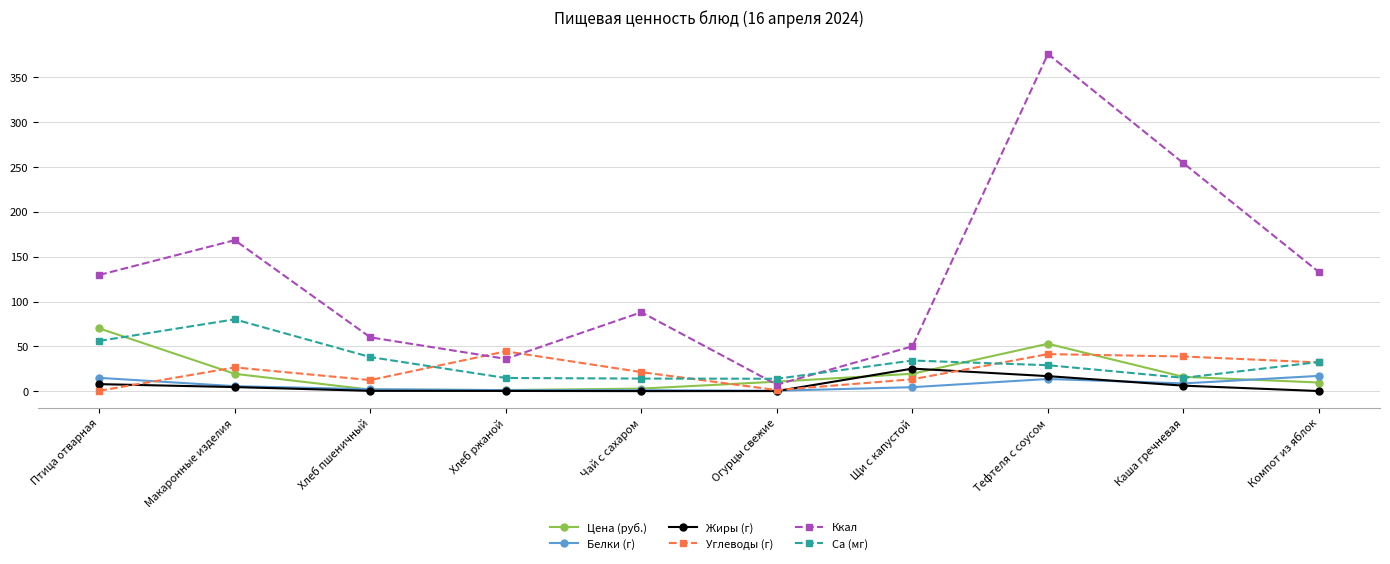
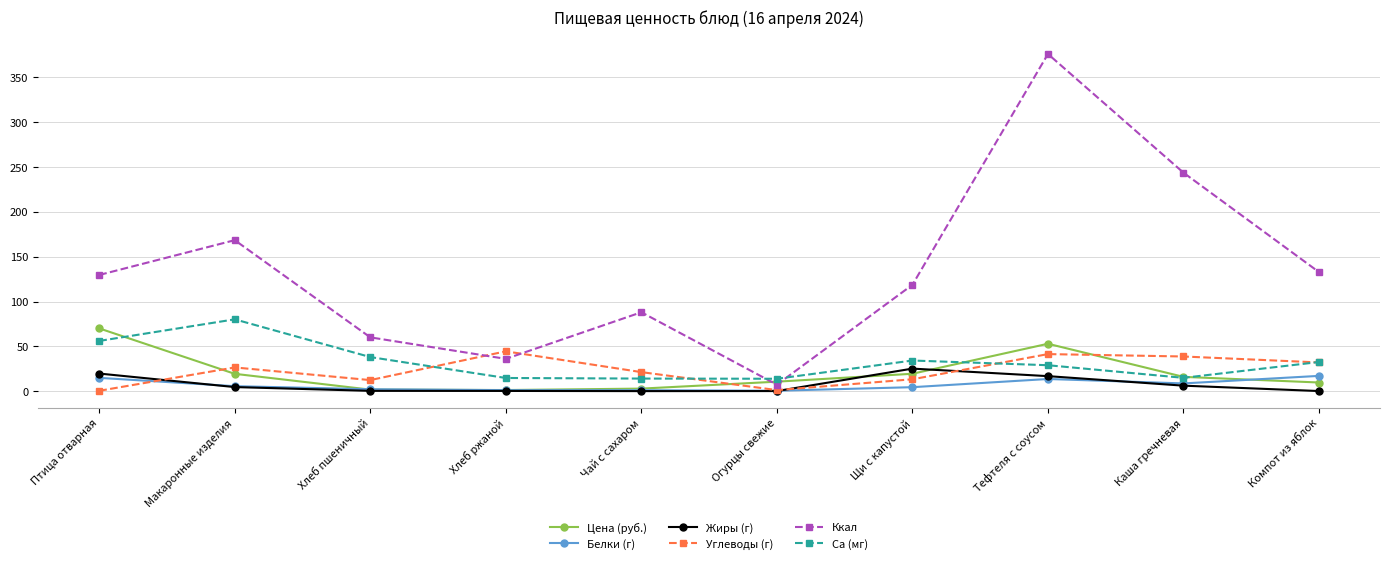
  {
    "Цена (руб.)": {
      "Птица отварная": 70,
      "Макаронные изделия": 20,
      "Огурцы свежие": 10,
      "Щи с капустой": 20,
      "Тефтеля с соусом": 50,
      "Компот из яблок": 10
    },
    "Белки (г)": {
      "Птица отварная": 10,
      "Щи с капустой": 0,
      "Тефтеля с соусом": 10,
      "Компот из яблок": 20
    },
    "Жиры (г)": {
-     "Птица отварная": 10,
+     "Птица отварная": 20,
      "Щи с капустой": 30,
      "Тефтеля с соусом": 20,
      "Компот из яблок": 0
    },
    "Углеводы (г)": {
      "Птица отварная": 0,
      "Макаронные изделия": 30,
      "Хлеб пшеничный": 10,
      "Хлеб ржаной": 40,
      "Чай с сахаром": 20,
      "Щи с капустой": 10,
      "Тефтеля с соусом": 40,
      "Каша гречневая": 40
    },
    "Ккал": {
      "Птица отварная": 130,
      "Макаронные изделия": 170,
      "Хлеб пшеничный": 60,
      "Хлеб ржаной": 40,
      "Чай с сахаром": 90,
      "Огурцы свежие": 10,
-     "Щи с капустой": 50,
+     "Щи с капустой": 120,
      "Тефтеля с соусом": 380,
-     "Каша гречневая": 250,
+     "Каша гречневая": 240,
      "Компот из яблок": 130
    },
    "Ca (мг)": {
      "Птица отварная": 60,
      "Макаронные изделия": 80,
      "Хлеб пшеничный": 40,
      "Хлеб ржаной": 10,
      "Чай с сахаром": 10,
      "Огурцы свежие": 10,
      "Щи с капустой": 30,
      "Тефтеля с соусом": 30
    }
  }
